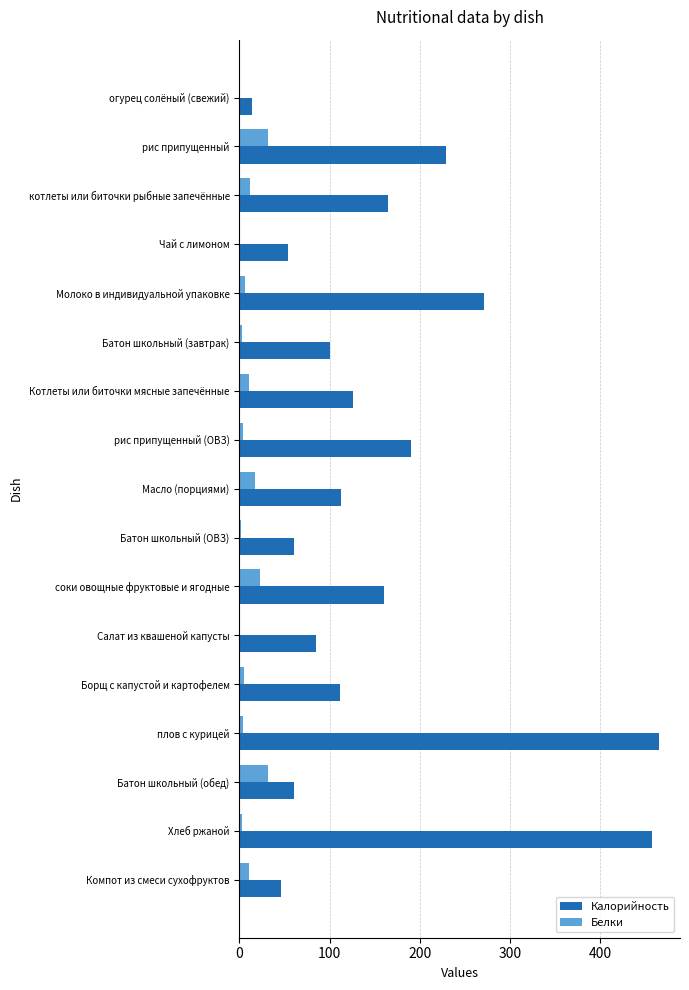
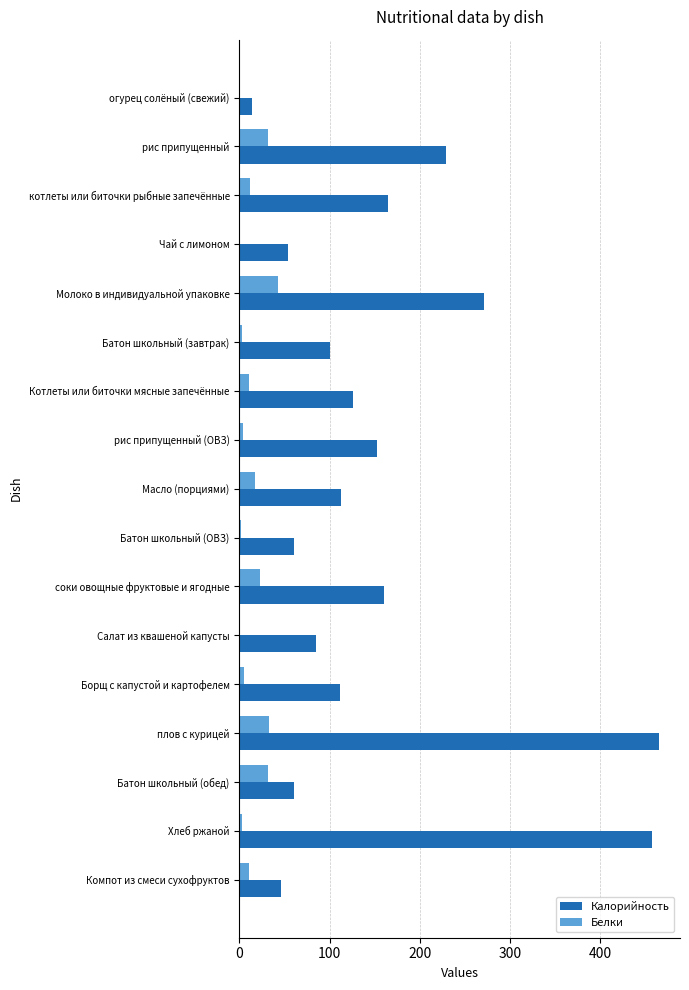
  {
    "Калорийность": {
      "огурец солёный (свежий)": 10,
      "рис припущенный": 230,
      "котлеты или биточки рыбные запечённые": 170,
      "Чай с лимоном": 50,
      "Молоко в индивидуальной упаковке": 270,
      "Батон школьный (завтрак)": 100,
      "Котлеты или биточки мясные запечённые": 130,
-     "рис припущенный (ОВЗ)": 190,
+     "рис припущенный (ОВЗ)": 150,
      "Масло (порциями)": 110,
      "Батон школьный (ОВЗ)": 60,
      "соки овощные фруктовые и ягодные": 160,
      "Салат из квашеной капусты": 90,
      "Борщ с капустой и картофелем": 110,
      "плов с курицей": 470,
      "Батон школьный (обед)": 60,
      "Хлеб ржаной": 460,
      "Компот из смеси сухофруктов": 50
    },
    "Белки": {
      "рис припущенный": 30,
      "котлеты или биточки рыбные запечённые": 10,
-     "Молоко в индивидуальной упаковке": 10,
+     "Молоко в индивидуальной упаковке": 40,
      "Батон школьный (завтрак)": 0,
      "Котлеты или биточки мясные запечённые": 10,
      "рис припущенный (ОВЗ)": 0,
      "Масло (порциями)": 20,
      "соки овощные фруктовые и ягодные": 20,
      "Борщ с капустой и картофелем": 10,
-     "плов с курицей": 0,
+     "плов с курицей": 30,
      "Батон школьный (обед)": 30,
      "Хлеб ржаной": 0,
      "Компот из смеси сухофруктов": 10
    }
  }
